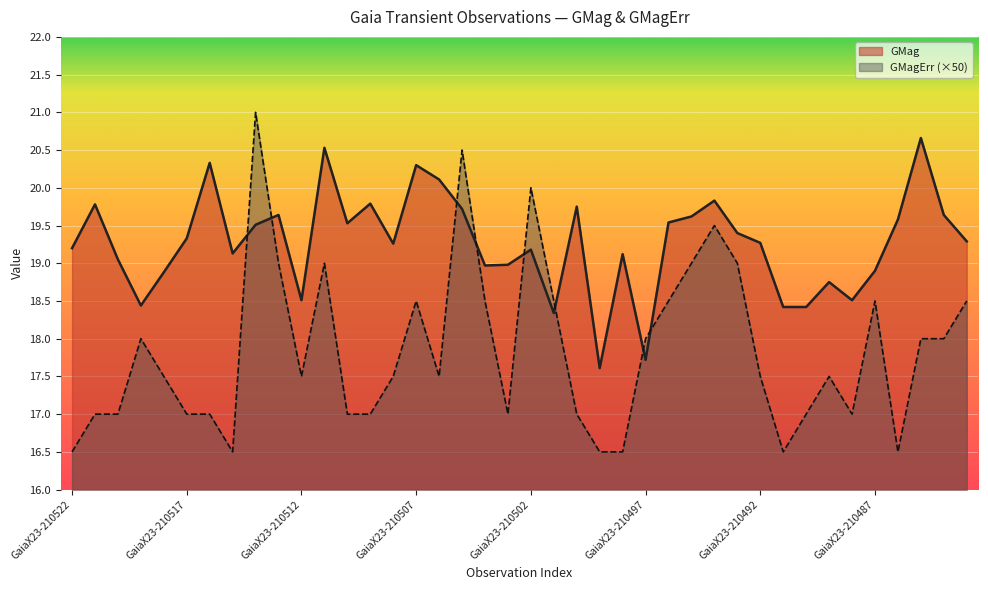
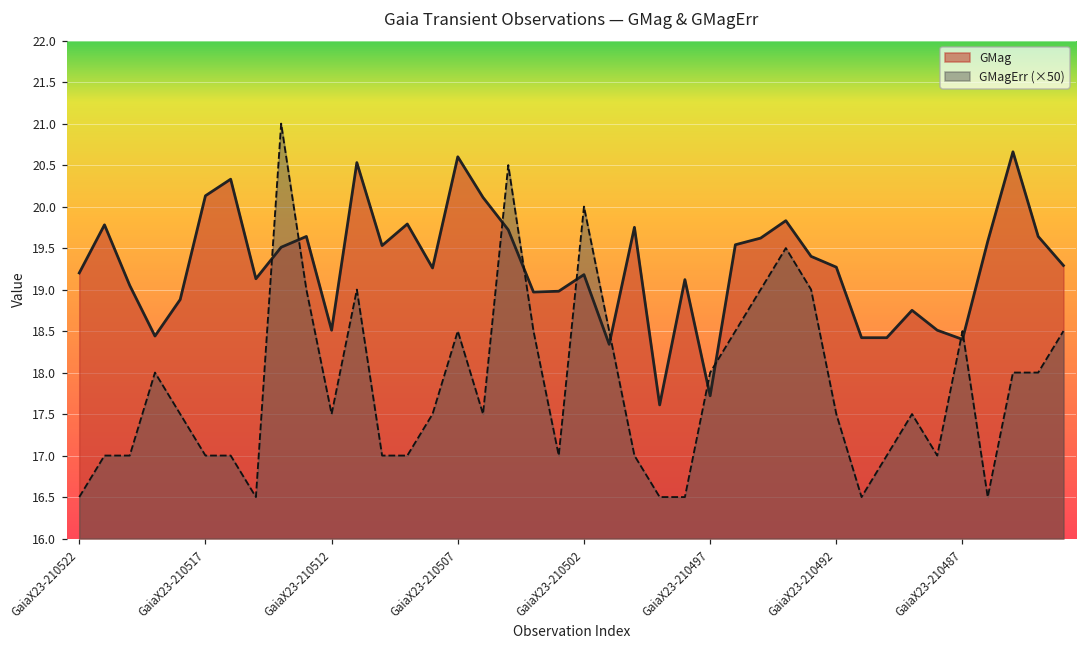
  {
    "GMag": {
      "GaiaX23-210522": 19.2,
-     "GaiaX23-210517": 19.3,
+     "GaiaX23-210517": 20.1,
      "GaiaX23-210512": 18.5,
-     "GaiaX23-210507": 20.3,
+     "GaiaX23-210507": 20.6,
      "GaiaX23-210502": 19.2,
      "GaiaX23-210497": 17.7,
      "GaiaX23-210492": 19.3,
-     "GaiaX23-210487": 18.9
+     "GaiaX23-210487": 18.4
    },
    "GMagErr (×50)": {
      "GaiaX23-210522": 16.5,
      "GaiaX23-210517": 17.0,
      "GaiaX23-210512": 17.5,
      "GaiaX23-210507": 18.5,
      "GaiaX23-210502": 20.0,
      "GaiaX23-210497": 18.0,
      "GaiaX23-210492": 17.5,
      "GaiaX23-210487": 18.5
    }
  }
